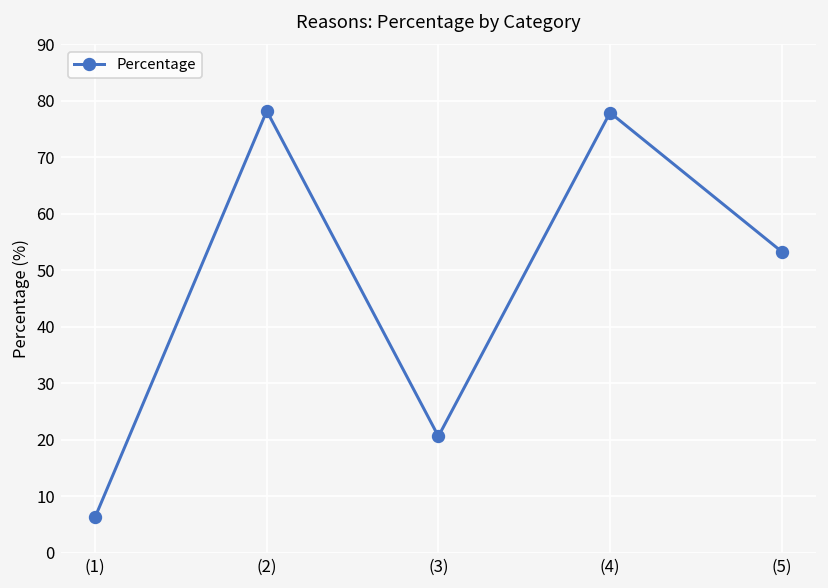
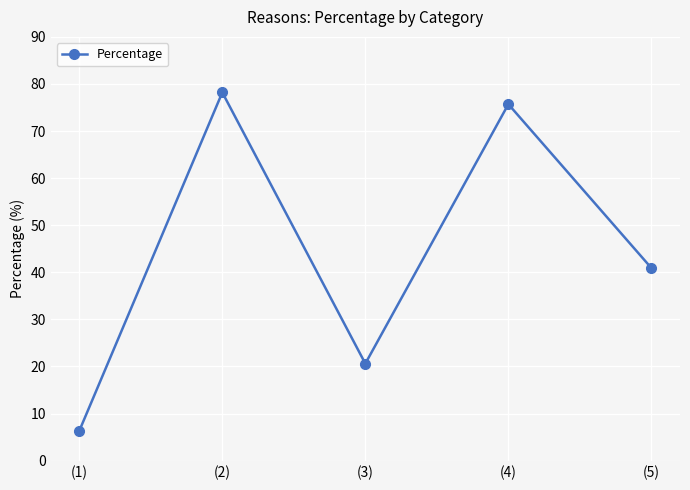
  {
    "(1)": 6,
    "(2)": 78,
    "(3)": 21,
-   "(4)": 78,
-   "(5)": 53
+   "(4)": 76,
+   "(5)": 41
  }
